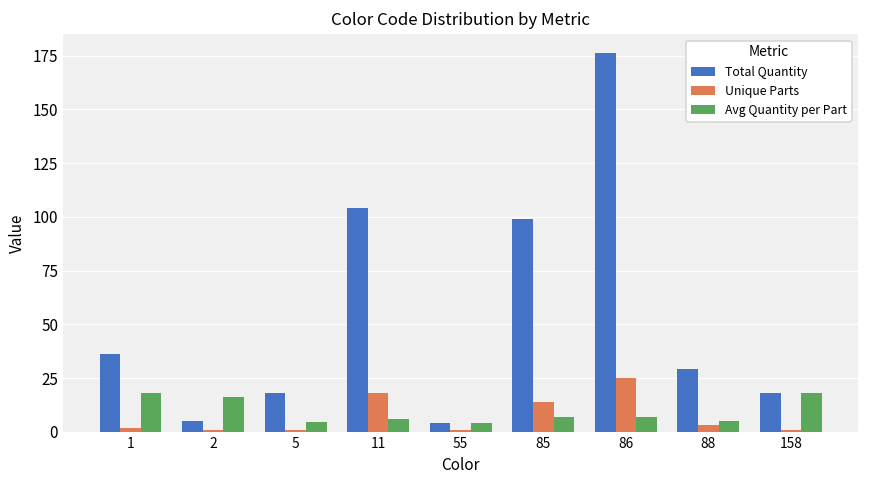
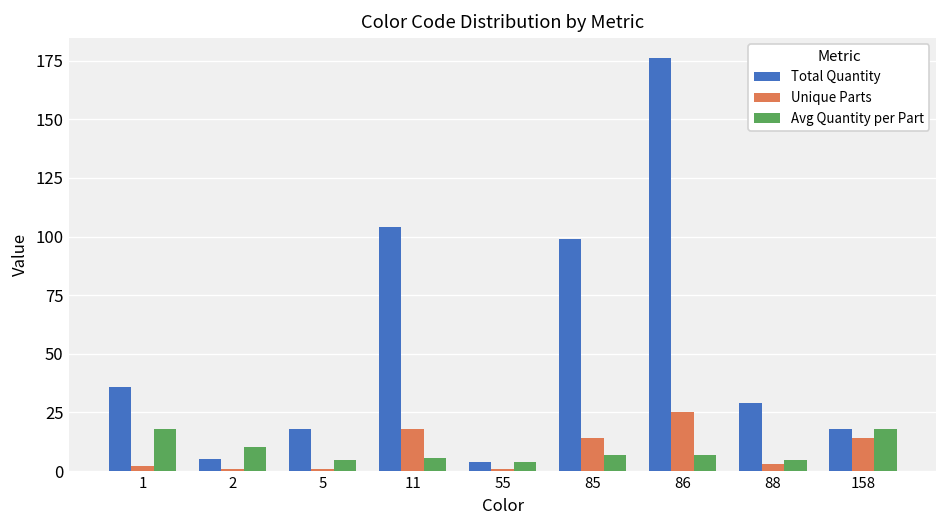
  {
    "Total Quantity": {
      "1": 36,
      "2": 5,
      "5": 18,
      "11": 104,
      "55": 4,
      "85": 99,
      "86": 176,
      "88": 29,
      "158": 18
    },
    "Unique Parts": {
      "1": 2,
      "11": 18,
      "85": 14,
      "86": 25,
      "88": 3,
-     "158": 1
+     "158": 14
    },
    "Avg Quantity per Part": {
      "1": 18,
-     "2": 16,
+     "2": 10,
      "5": 5,
      "11": 6,
      "55": 4,
      "85": 7,
      "86": 7,
      "88": 5,
      "158": 18
    }
  }
